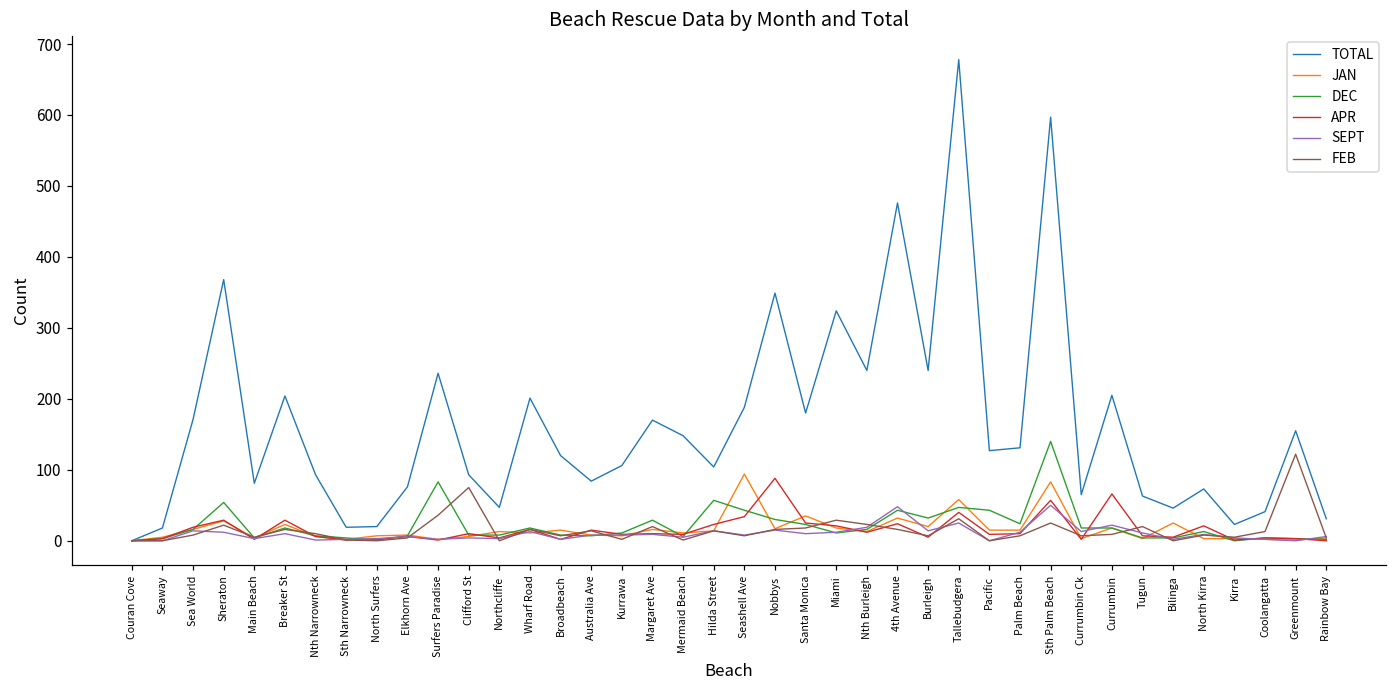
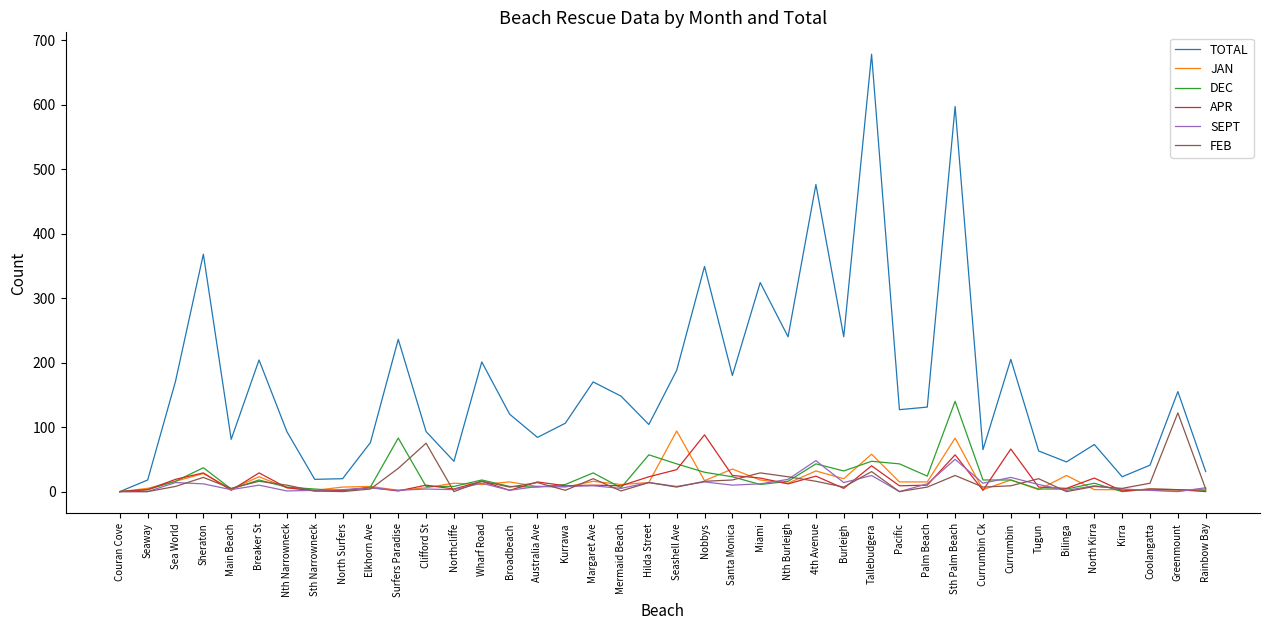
  {
    "TOTAL": {
      "Seaway": 20,
      "Sea World": 170,
      "Sheraton": 370,
      "Main Beach": 80,
      "Breaker St": 200,
      "Nth Narrowneck": 90,
      "Sth Narrowneck": 20,
      "North Surfers": 20,
      "Elkhorn Ave": 80,
      "Surfers Paradise": 240,
      "Clifford St": 90,
      "Northcliffe": 50,
      "Wharf Road": 200,
      "Broadbeach": 120,
      "Australia Ave": 80,
      "Kurrawa": 110,
      "Margaret Ave": 170,
      "Mermaid Beach": 150,
      "Hilda Street": 100,
      "Seashell Ave": 190,
      "Nobbys": 350,
      "Santa Monica": 180,
      "Miami": 320,
      "Nth Burleigh": 240,
      "4th Avenue": 480,
      "Burleigh": 240,
      "Tallebudgera": 680,
      "Pacific": 130,
      "Palm Beach": 130,
      "Sth Palm Beach": 600,
      "Currumbin Ck": 70,
      "Currumbin": 210,
      "Tugun": 60,
      "Bilinga": 50,
      "North Kirra": 70,
      "Kirra": 20,
      "Coolangatta": 40,
      "Greenmount": 160,
      "Rainbow Bay": 30
    },
    "JAN": {
      "Breaker St": 20,
      "North Surfers": 10,
      "Northcliffe": 10,
      "Broadbeach": 20,
      "Margaret Ave": 20,
      "Seashell Ave": 90,
      "Santa Monica": 40,
      "4th Avenue": 30,
      "Burleigh": 20,
      "Tallebudgera": 60,
      "Pacific": 20,
      "Sth Palm Beach": 80,
      "Bilinga": 30,
      "North Kirra": 0
    },
    "DEC": {
-     "Sheraton": 50,
+     "Sheraton": 40,
      "Surfers Paradise": 80,
      "Northcliffe": 10,
      "Margaret Ave": 30,
      "Hilda Street": 60,
      "Seashell Ave": 40,
      "Nobbys": 30,
      "4th Avenue": 40,
      "Burleigh": 30,
      "Tallebudgera": 50,
      "Pacific": 40,
      "Palm Beach": 20,
      "Sth Palm Beach": 140,
      "Currumbin Ck": 20,
      "North Kirra": 10
    },
    "APR": {
      "Breaker St": 30,
      "Hilda Street": 20,
      "Seashell Ave": 30,
      "Nobbys": 90,
      "4th Avenue": 20,
      "Tallebudgera": 40,
      "Pacific": 10,
      "Sth Palm Beach": 60,
      "Currumbin": 70,
      "North Kirra": 20
    },
    "SEPT": {
      "Sheraton": 10,
      "Breaker St": 10,
      "Nth Narrowneck": 0,
      "Santa Monica": 10,
      "4th Avenue": 50,
      "Burleigh": 10,
      "Tallebudgera": 30,
      "Sth Palm Beach": 50,
      "Currumbin Ck": 10,
      "Currumbin": 20,
      "Tugun": 10
    },
    "FEB": {
      "Sea World": 10,
      "Sheraton": 20,
      "Surfers Paradise": 40,
      "Clifford St": 80,
      "Kurrawa": 0,
      "Margaret Ave": 20,
      "Mermaid Beach": 0,
      "Santa Monica": 20,
      "Miami": 30,
      "4th Avenue": 20,
      "Tallebudgera": 30,
      "Sth Palm Beach": 30,
      "Currumbin Ck": 10,
      "Currumbin": 10,
      "Tugun": 20,
      "Coolangatta": 10,
      "Greenmount": 120
    }
  }
